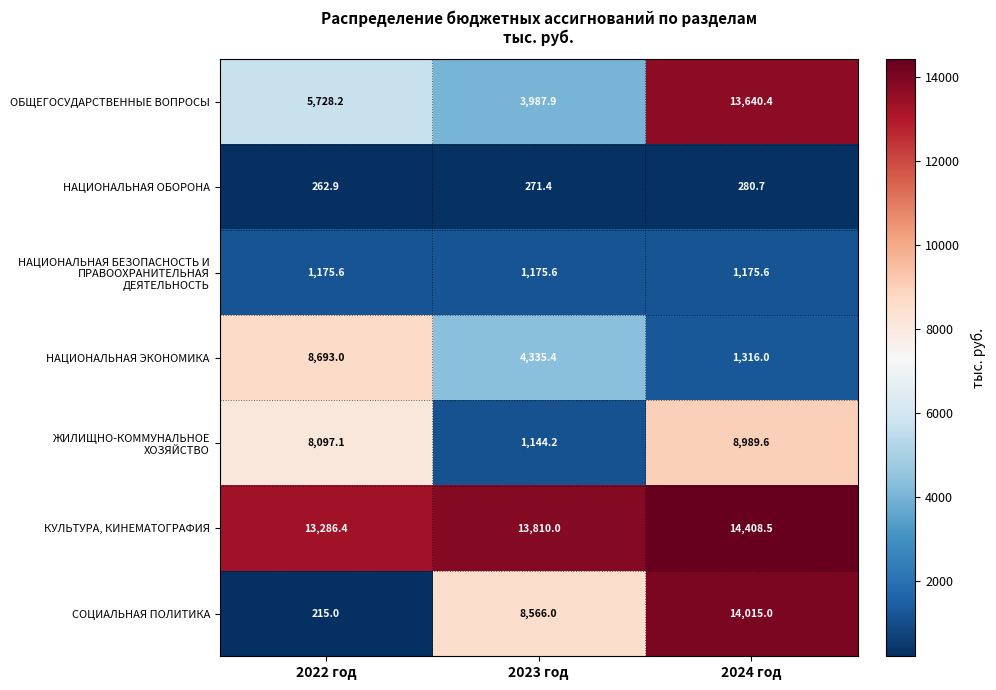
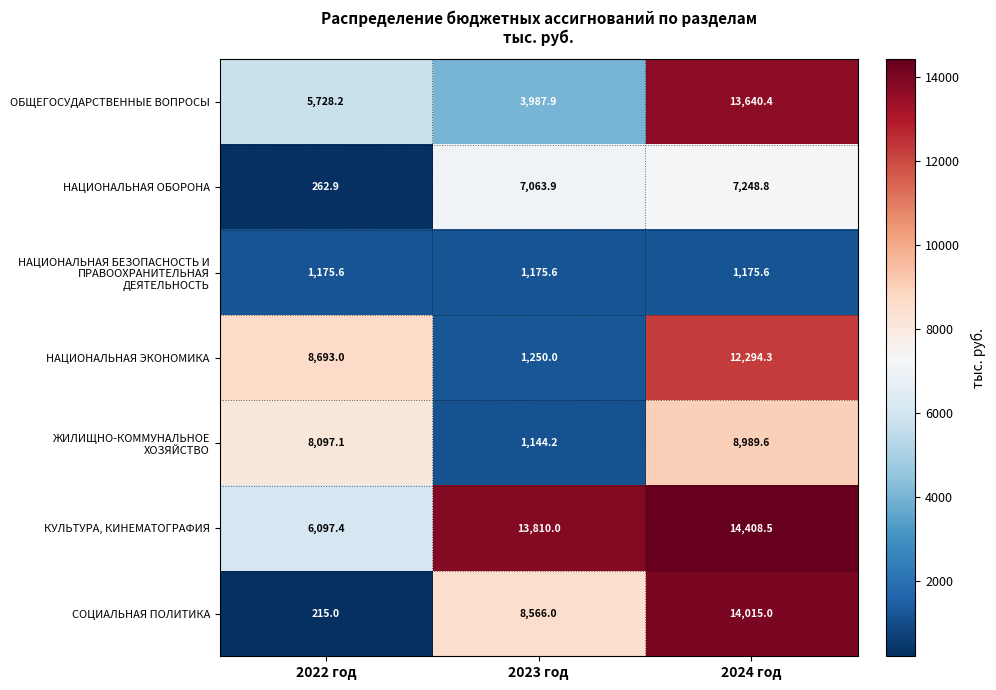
  {
    "ОБЩЕГОСУДАРСТВЕННЫЕ ВОПРОСЫ": {
      "2022 год": "5,728.2",
      "2023 год": "3,987.9",
      "2024 год": "13,640.4"
    },
    "НАЦИОНАЛЬНАЯ ОБОРОНА": {
      "2022 год": "262.9",
-     "2023 год": "271.4",
-     "2024 год": "280.7"
+     "2023 год": "7,063.9",
+     "2024 год": "7,248.8"
    },
    "НАЦИОНАЛЬНАЯ БЕЗОПАСНОСТЬ И ПРАВООХРАНИТЕЛЬНАЯ ДЕЯТЕЛЬНОСТЬ": {
      "2022 год": "1,175.6",
      "2023 год": "1,175.6",
      "2024 год": "1,175.6"
    },
    "НАЦИОНАЛЬНАЯ ЭКОНОМИКА": {
      "2022 год": "8,693.0",
-     "2023 год": "4,335.4",
-     "2024 год": "1,316.0"
+     "2023 год": "1,250.0",
+     "2024 год": "12,294.3"
    },
    "ЖИЛИЩНО-КОММУНАЛЬНОЕ ХОЗЯЙСТВО": {
      "2022 год": "8,097.1",
      "2023 год": "1,144.2",
      "2024 год": "8,989.6"
    },
    "КУЛЬТУРА, КИНЕМАТОГРАФИЯ": {
-     "2022 год": "13,286.4",
+     "2022 год": "6,097.4",
      "2023 год": "13,810.0",
      "2024 год": "14,408.5"
    },
    "СОЦИАЛЬНАЯ ПОЛИТИКА": {
      "2022 год": "215.0",
      "2023 год": "8,566.0",
      "2024 год": "14,015.0"
    }
  }
